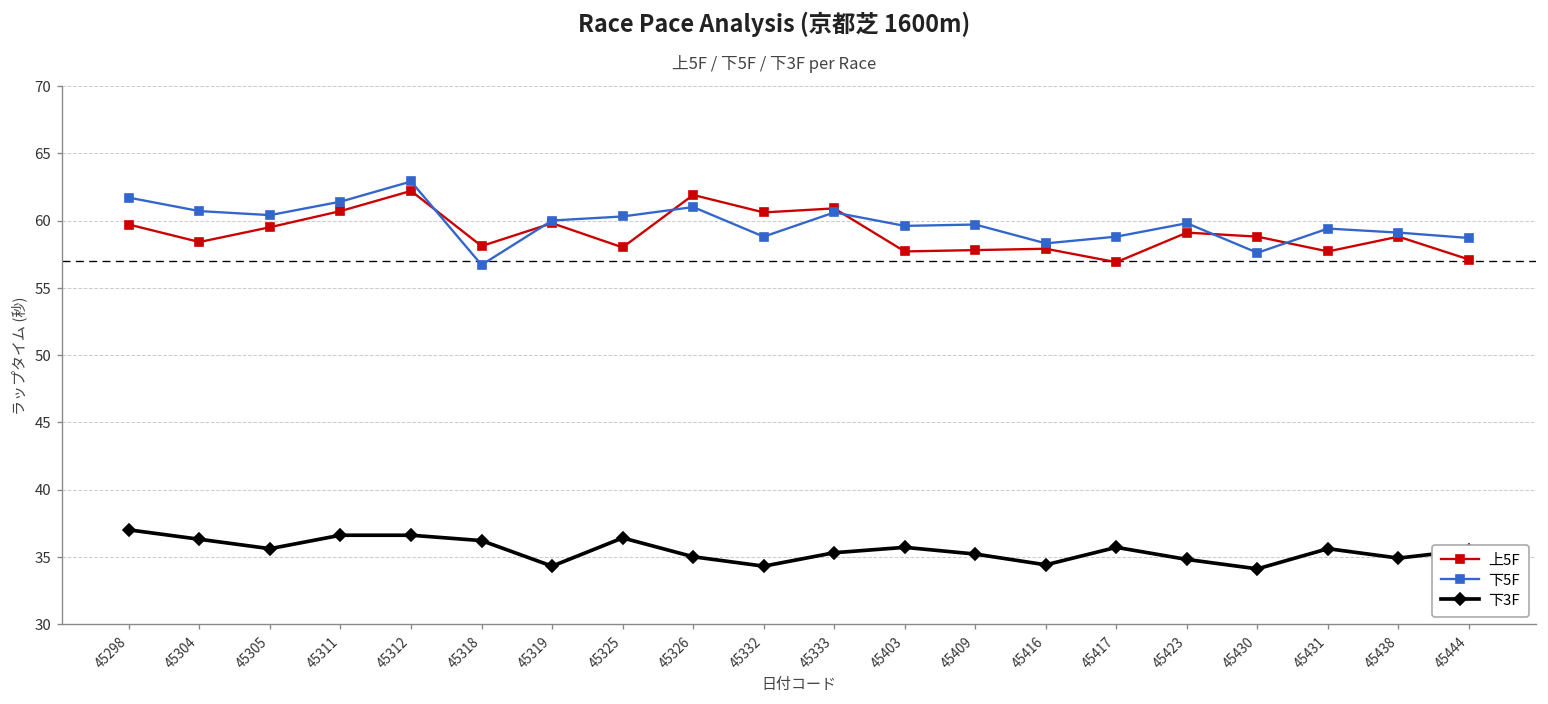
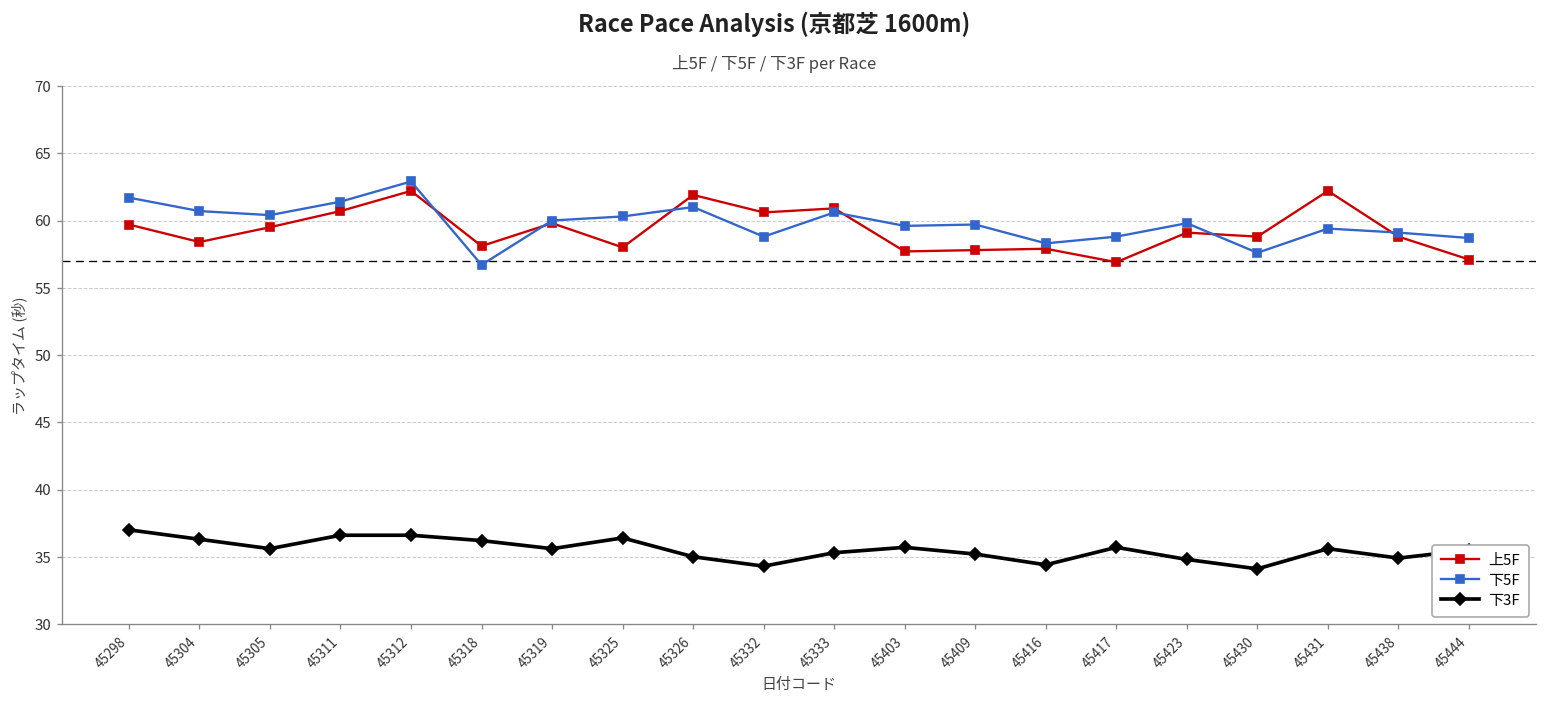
  {
    "上5F": {
      "45298": 59.7,
      "45304": 58.4,
      "45305": 59.5,
      "45311": 60.7,
      "45312": 62.2,
      "45318": 58.1,
      "45325": 58.0,
      "45326": 61.9,
      "45332": 60.6,
      "45333": 60.9,
      "45403": 57.7,
      "45409": 57.8,
      "45416": 57.9,
      "45417": 56.9,
      "45423": 59.1,
      "45430": 58.8,
-     "45431": 57.7,
+     "45431": 62.2,
      "45438": 58.8,
      "45444": 57.1
    },
    "下5F": {
      "45298": 61.7,
      "45304": 60.7,
      "45305": 60.4,
      "45311": 61.4,
      "45312": 62.9,
      "45318": 56.7,
      "45325": 60.3,
      "45326": 61.0,
      "45332": 58.8,
      "45333": 60.6,
      "45403": 59.6,
      "45409": 59.7,
      "45416": 58.3,
      "45417": 58.8,
      "45423": 59.8,
      "45430": 57.6,
      "45431": 59.4,
      "45438": 59.1,
      "45444": 58.7
    },
    "下3F": {
      "45298": 37.0,
      "45304": 36.3,
      "45305": 35.6,
      "45311": 36.6,
      "45312": 36.6,
      "45318": 36.2,
-     "45319": 34.3,
+     "45319": 35.6,
      "45325": 36.4,
      "45326": 35.0,
      "45332": 34.3,
      "45333": 35.3,
      "45403": 35.7,
      "45409": 35.2,
      "45416": 34.4,
      "45417": 35.7,
      "45423": 34.8,
      "45430": 34.1,
      "45431": 35.6,
      "45438": 34.9
    }
  }
